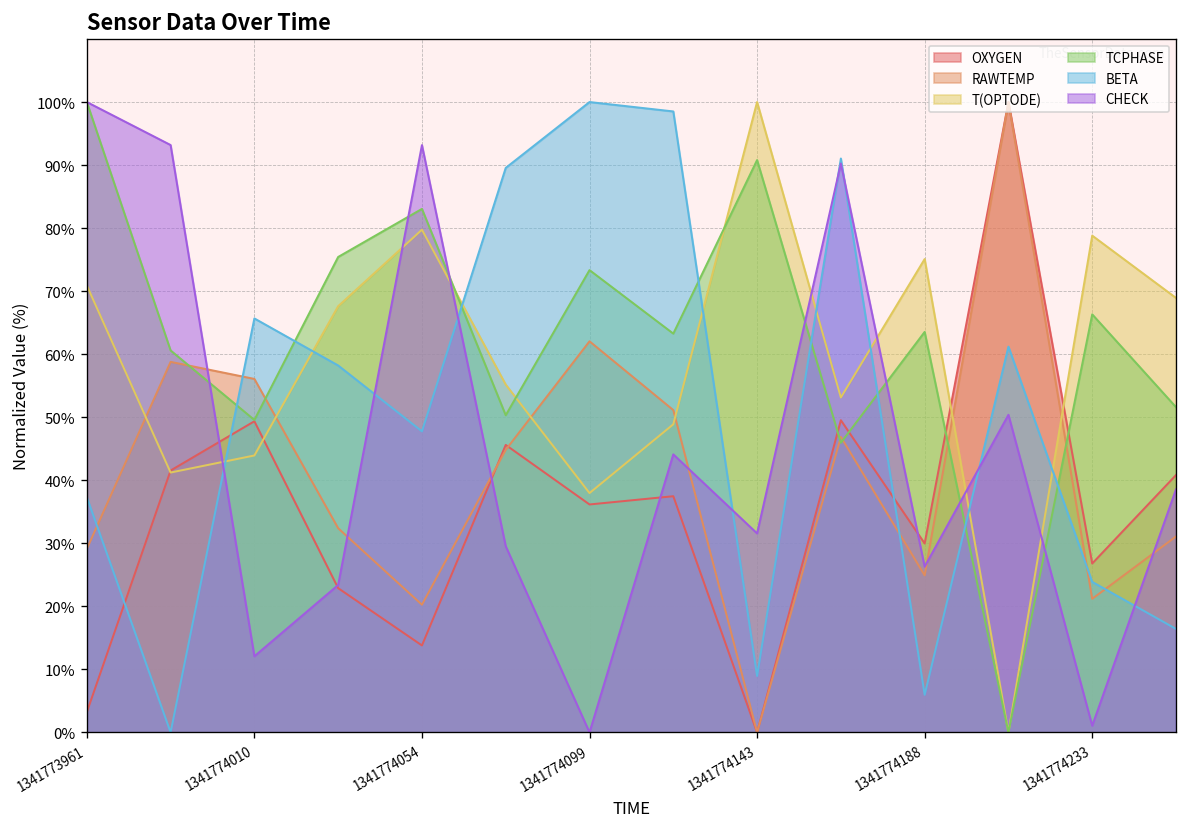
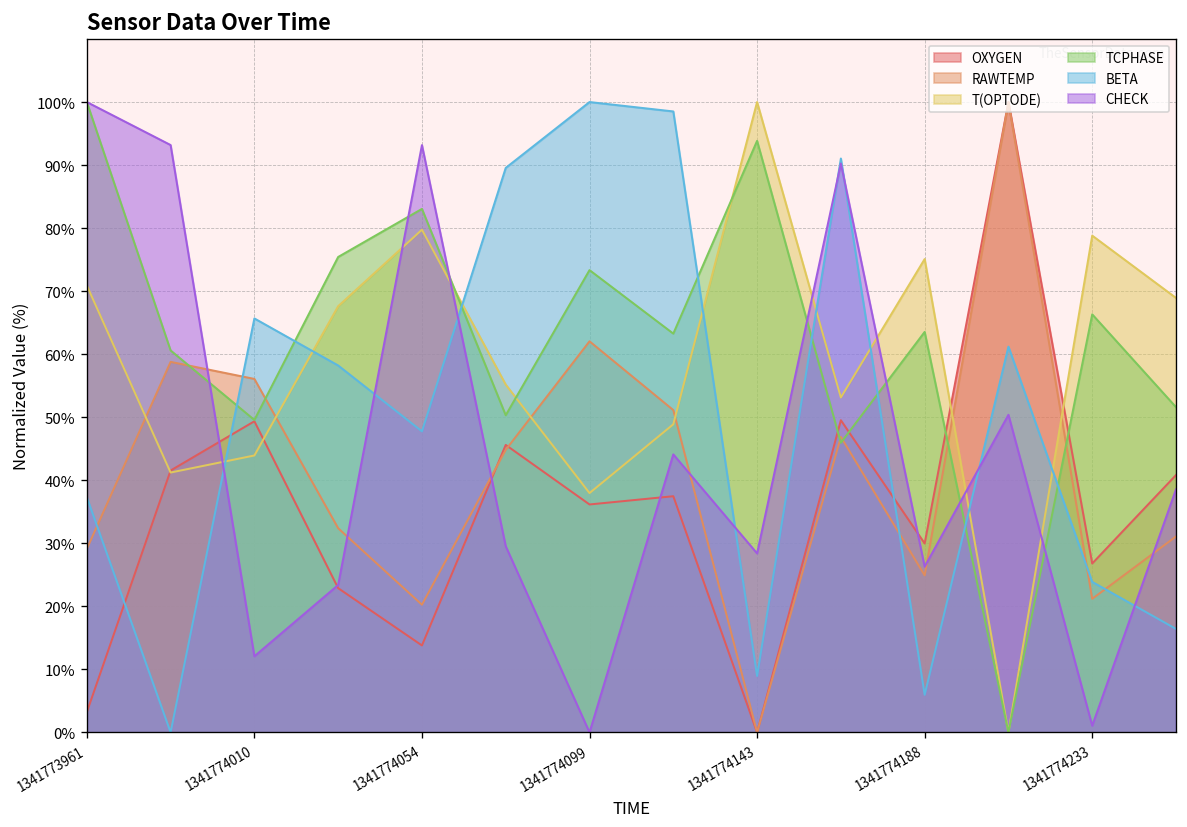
  {
    "TCPHASE": {
      "1341774054": "83%",
      "1341774099": "73%",
-     "1341774143": "91%",
+     "1341774143": "94%",
      "1341774188": "64%",
      "1341774233": "66%"
    },
    "BETA": {
      "1341773961": "37%",
      "1341774010": "66%",
      "1341774054": "48%",
      "1341774099": "100%",
      "1341774143": "9%",
      "1341774188": "6%",
      "1341774233": "24%"
    },
    "CHECK": {
      "1341774010": "12%",
      "1341774054": "93%",
      "1341774099": "0%",
-     "1341774143": "32%",
+     "1341774143": "28%",
      "1341774188": "26%",
      "1341774233": "1%"
    }
  }
